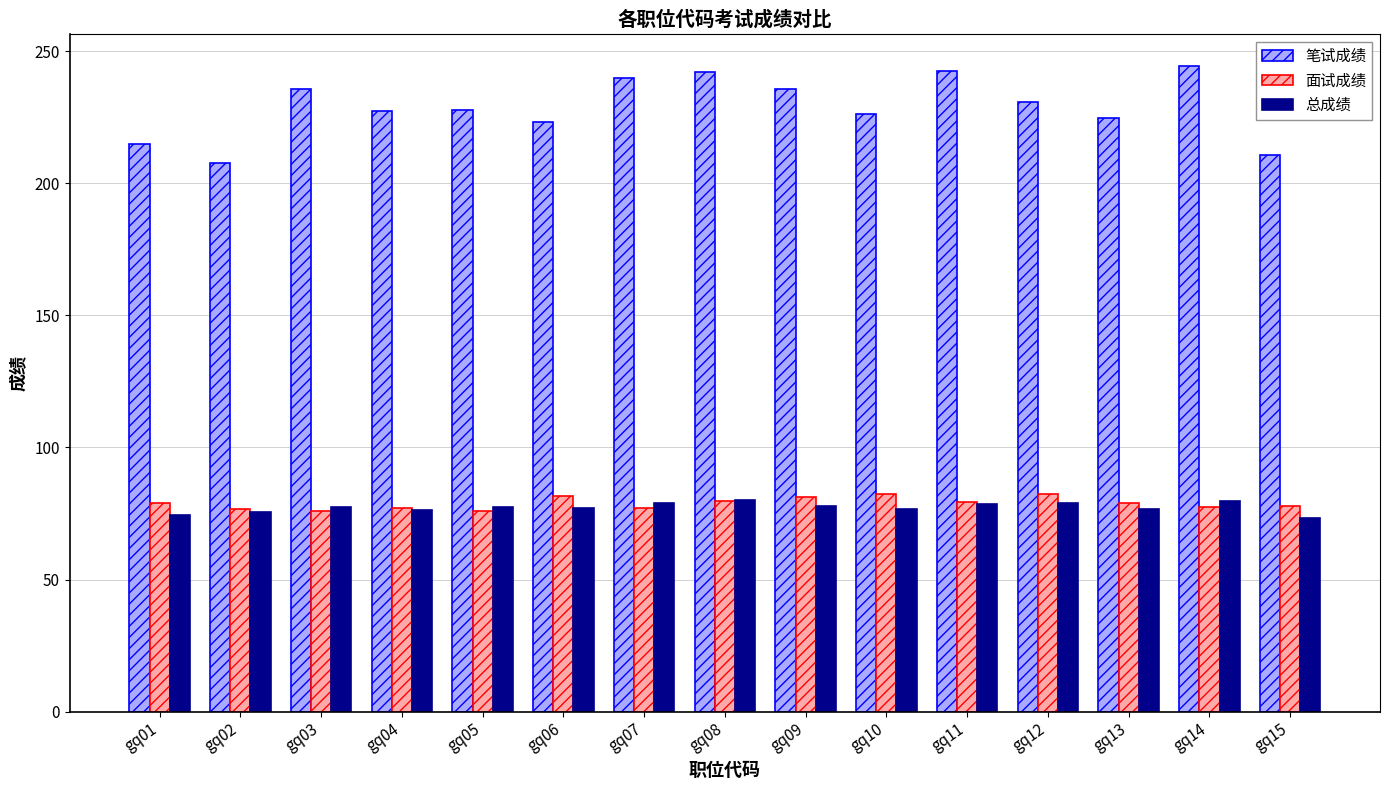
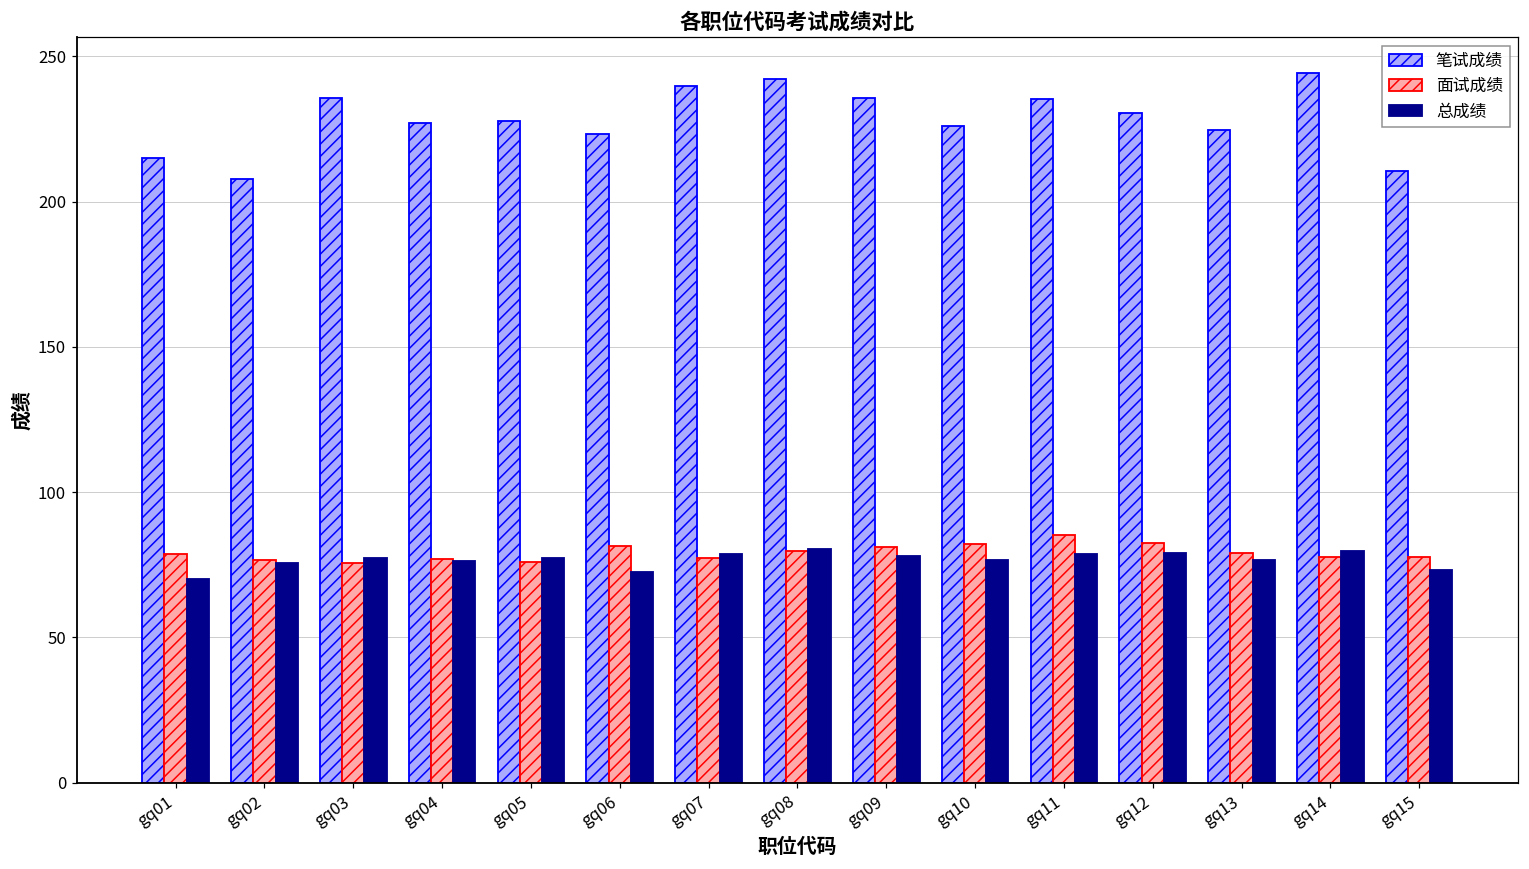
  {
    "笔试成绩": {
      "gq01": 215,
      "gq02": 208,
      "gq03": 236,
      "gq04": 227,
      "gq05": 228,
      "gq06": 223,
      "gq07": 240,
      "gq08": 242,
      "gq09": 236,
      "gq10": 226,
-     "gq11": 243,
+     "gq11": 235,
      "gq12": 231,
      "gq13": 225,
      "gq14": 244,
      "gq15": 211
    },
    "面试成绩": {
      "gq01": 79,
      "gq02": 77,
      "gq03": 76,
      "gq04": 77,
      "gq05": 76,
      "gq06": 82,
      "gq07": 77,
      "gq08": 80,
      "gq09": 81,
      "gq10": 82,
-     "gq11": 79,
+     "gq11": 85,
      "gq12": 82,
      "gq13": 79,
      "gq14": 78,
      "gq15": 78
    },
    "总成绩": {
-     "gq01": 74,
+     "gq01": 70,
      "gq02": 76,
      "gq03": 77,
      "gq04": 76,
      "gq05": 77,
-     "gq06": 77,
+     "gq06": 73,
      "gq07": 79,
      "gq08": 80,
      "gq09": 78,
      "gq10": 77,
      "gq11": 79,
      "gq12": 79,
      "gq13": 77,
      "gq14": 80,
      "gq15": 73
    }
  }
